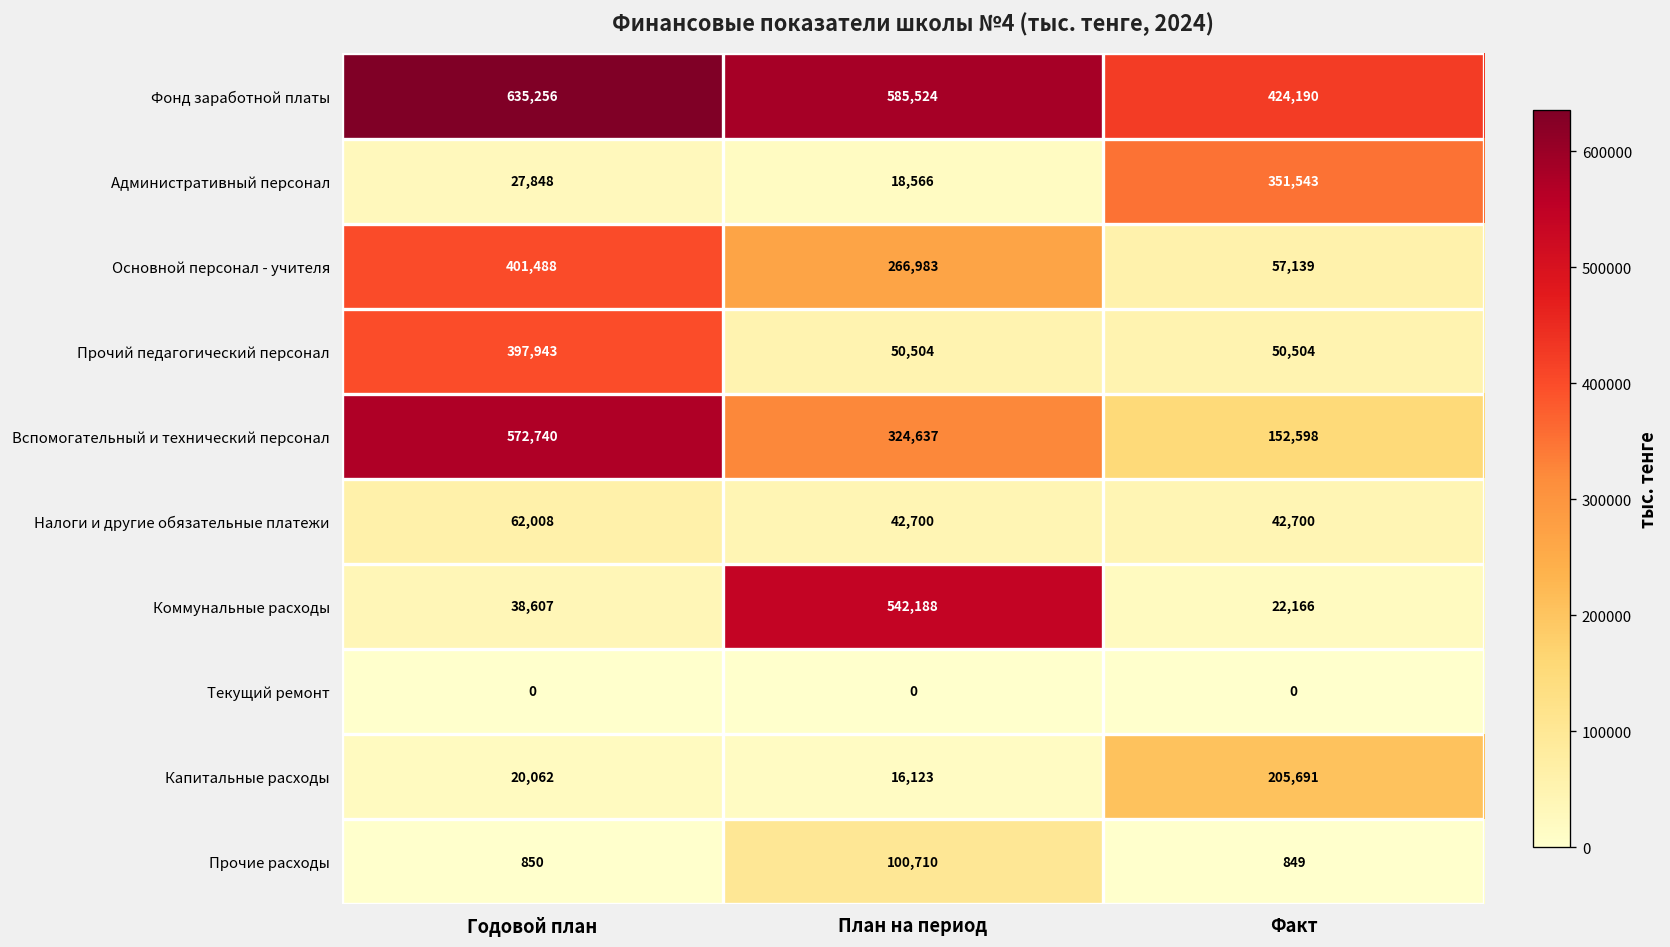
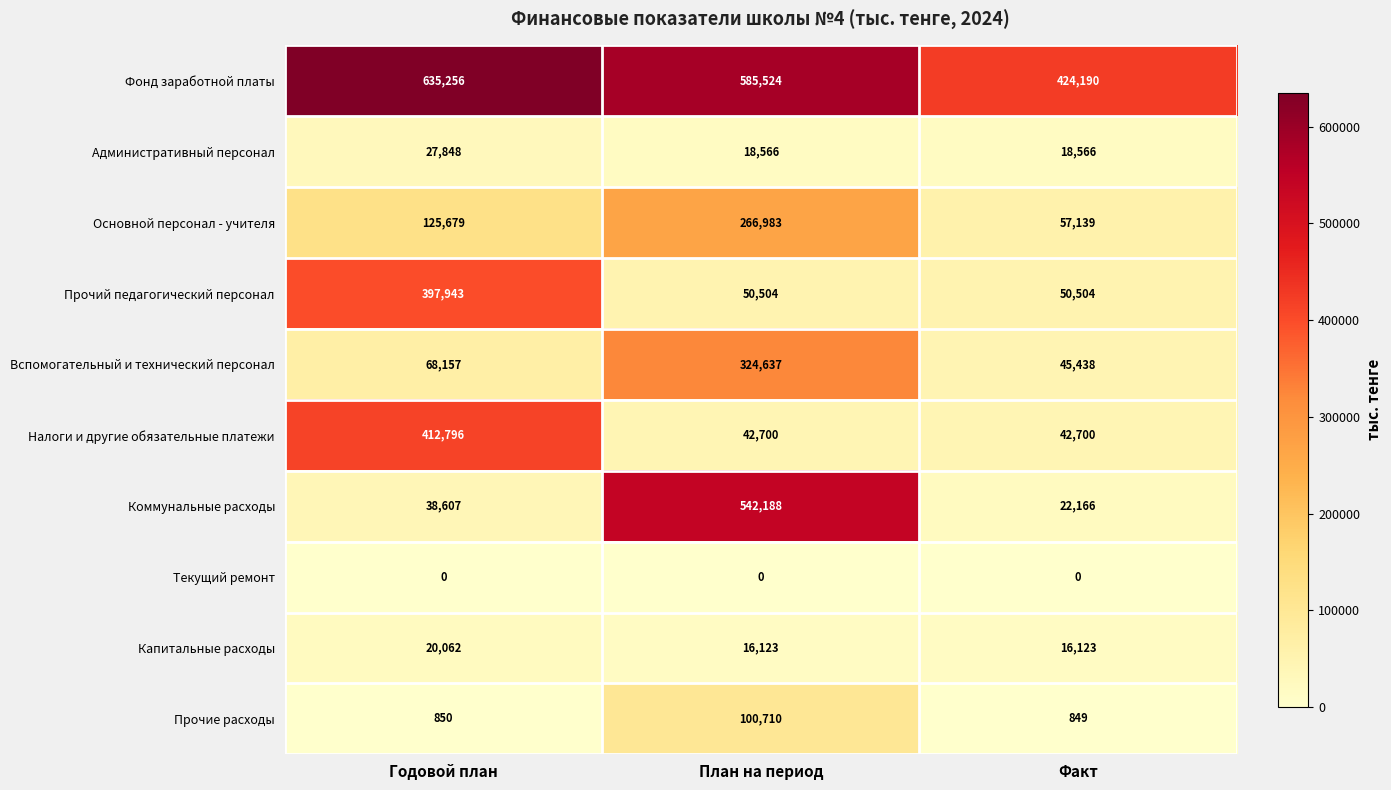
  {
    "Фонд заработной платы": {
      "Годовой план": "635,256",
      "План на период": "585,524",
      "Факт": "424,190"
    },
    "Административный персонал": {
      "Годовой план": "27,848",
      "План на период": "18,566",
-     "Факт": "351,543"
+     "Факт": "18,566"
    },
    "Основной персонал - учителя": {
-     "Годовой план": "401,488",
+     "Годовой план": "125,679",
      "План на период": "266,983",
      "Факт": "57,139"
    },
    "Прочий педагогический персонал": {
      "Годовой план": "397,943",
      "План на период": "50,504",
      "Факт": "50,504"
    },
    "Вспомогательный и технический персонал": {
-     "Годовой план": "572,740",
+     "Годовой план": "68,157",
      "План на период": "324,637",
-     "Факт": "152,598"
+     "Факт": "45,438"
    },
    "Налоги и другие обязательные платежи": {
-     "Годовой план": "62,008",
+     "Годовой план": "412,796",
      "План на период": "42,700",
      "Факт": "42,700"
    },
    "Коммунальные расходы": {
      "Годовой план": "38,607",
      "План на период": "542,188",
      "Факт": "22,166"
    },
    "Текущий ремонт": {
      "Годовой план": "0",
      "План на период": "0",
      "Факт": "0"
    },
    "Капитальные расходы": {
      "Годовой план": "20,062",
      "План на период": "16,123",
-     "Факт": "205,691"
+     "Факт": "16,123"
    },
    "Прочие расходы": {
      "Годовой план": "850",
      "План на период": "100,710",
      "Факт": "849"
    }
  }
